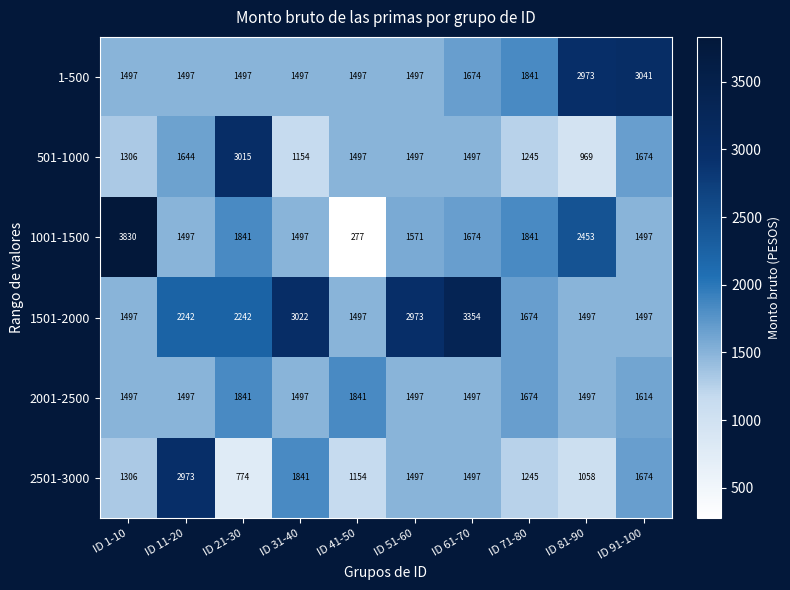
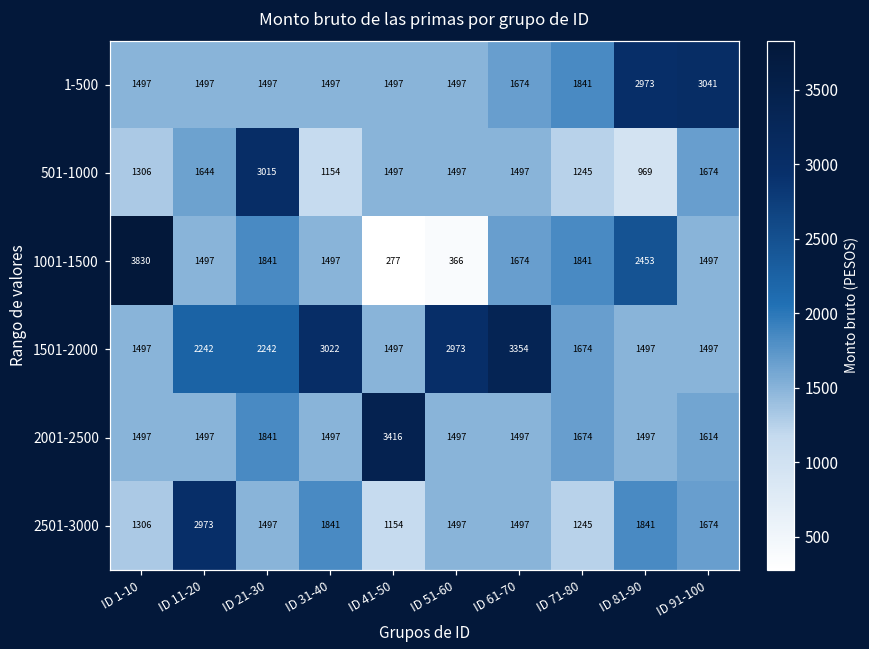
  {
    "1-500": {
      "ID 1-10": 1497,
      "ID 11-20": 1497,
      "ID 21-30": 1497,
      "ID 31-40": 1497,
      "ID 41-50": 1497,
      "ID 51-60": 1497,
      "ID 61-70": 1674,
      "ID 71-80": 1841,
      "ID 81-90": 2973,
      "ID 91-100": 3041
    },
    "501-1000": {
      "ID 1-10": 1306,
      "ID 11-20": 1644,
      "ID 21-30": 3015,
      "ID 31-40": 1154,
      "ID 41-50": 1497,
      "ID 51-60": 1497,
      "ID 61-70": 1497,
      "ID 71-80": 1245,
      "ID 81-90": 969,
      "ID 91-100": 1674
    },
    "1001-1500": {
      "ID 1-10": 3830,
      "ID 11-20": 1497,
      "ID 21-30": 1841,
      "ID 31-40": 1497,
      "ID 41-50": 277,
-     "ID 51-60": 1571,
+     "ID 51-60": 366,
      "ID 61-70": 1674,
      "ID 71-80": 1841,
      "ID 81-90": 2453,
      "ID 91-100": 1497
    },
    "1501-2000": {
      "ID 1-10": 1497,
      "ID 11-20": 2242,
      "ID 21-30": 2242,
      "ID 31-40": 3022,
      "ID 41-50": 1497,
      "ID 51-60": 2973,
      "ID 61-70": 3354,
      "ID 71-80": 1674,
      "ID 81-90": 1497,
      "ID 91-100": 1497
    },
    "2001-2500": {
      "ID 1-10": 1497,
      "ID 11-20": 1497,
      "ID 21-30": 1841,
      "ID 31-40": 1497,
-     "ID 41-50": 1841,
+     "ID 41-50": 3416,
      "ID 51-60": 1497,
      "ID 61-70": 1497,
      "ID 71-80": 1674,
      "ID 81-90": 1497,
      "ID 91-100": 1614
    },
    "2501-3000": {
      "ID 1-10": 1306,
      "ID 11-20": 2973,
-     "ID 21-30": 774,
+     "ID 21-30": 1497,
      "ID 31-40": 1841,
      "ID 41-50": 1154,
      "ID 51-60": 1497,
      "ID 61-70": 1497,
      "ID 71-80": 1245,
-     "ID 81-90": 1058,
+     "ID 81-90": 1841,
      "ID 91-100": 1674
    }
  }
